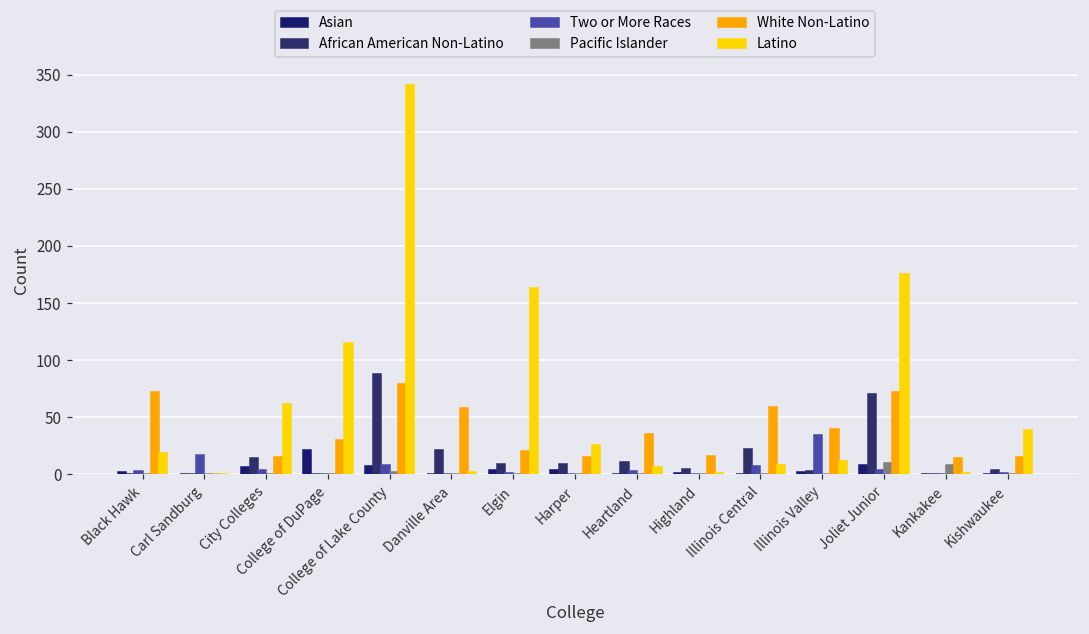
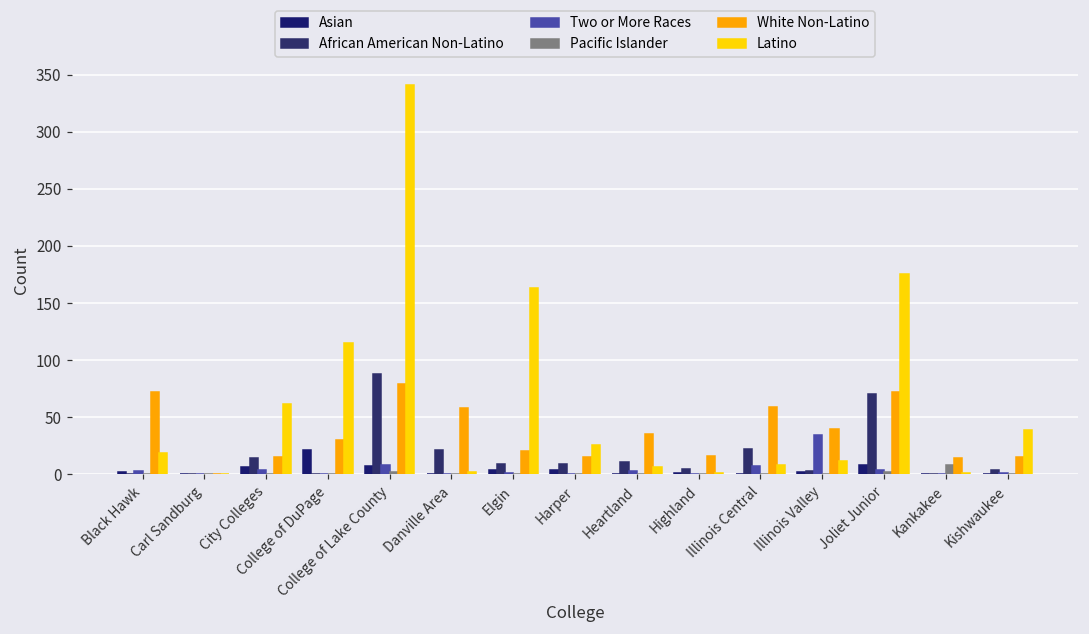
  {
    "Two or More Races": {
      "Black Hawk": 3,
-     "Carl Sandburg": 17,
+     "Carl Sandburg": 0,
      "City Colleges": 4,
      "College of DuPage": 0,
      "College of Lake County": 8,
      "Danville Area": 0,
      "Harper": 0,
      "Heartland": 3,
      "Highland": 0,
      "Illinois Central": 7,
      "Illinois Valley": 34,
      "Joliet Junior": 4,
      "Kankakee": 0
    },
    "Pacific Islander": {
      "Black Hawk": 0,
      "Carl Sandburg": 0,
      "City Colleges": 0,
      "College of DuPage": 0,
      "Danville Area": 0,
      "Elgin": 0,
      "Harper": 0,
      "Heartland": 0,
      "Highland": 0,
      "Illinois Central": 0,
      "Illinois Valley": 0,
-     "Joliet Junior": 10,
+     "Joliet Junior": 2,
      "Kankakee": 8,
      "Kishwaukee": 0
    }
  }
